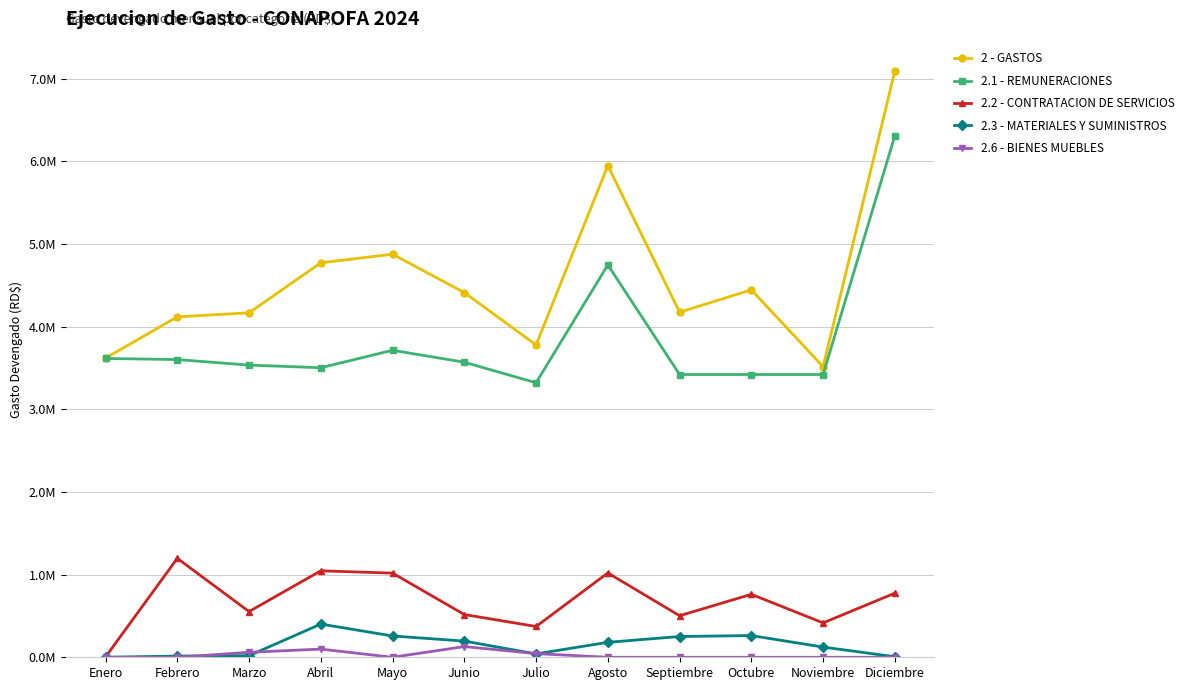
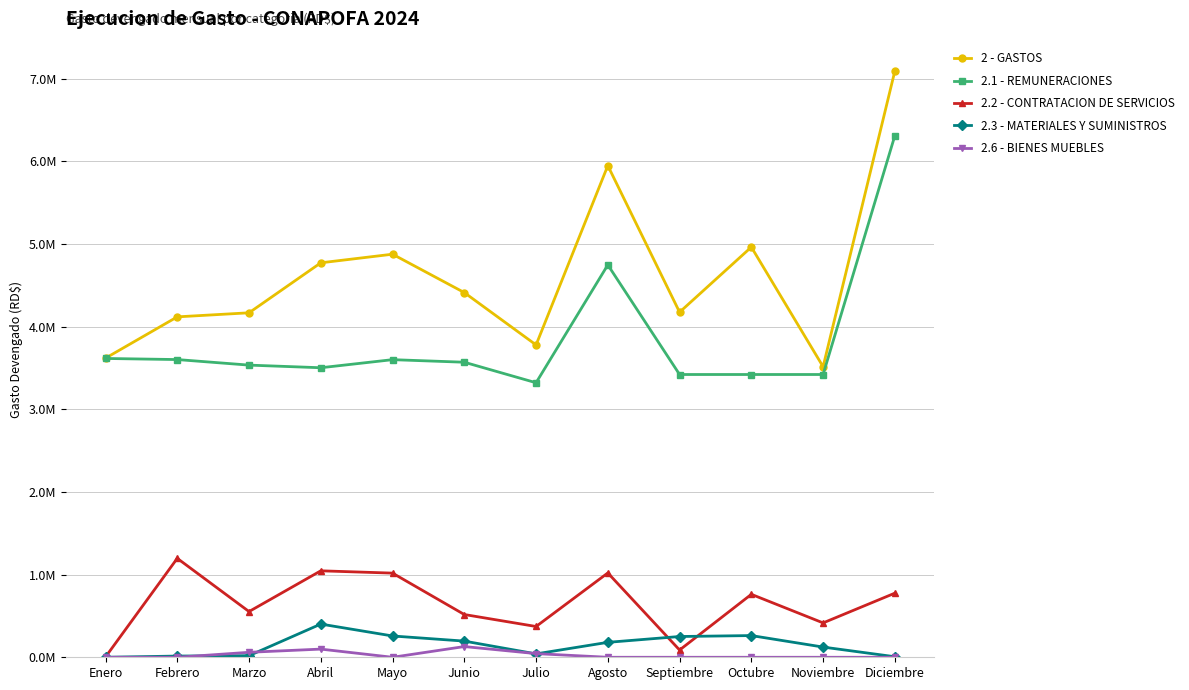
  {
    "2 - GASTOS": {
      "Febrero": 4100000,
      "Marzo": 4200000,
      "Abril": 4800000,
      "Mayo": 4900000,
      "Junio": 4400000,
      "Julio": 3800000,
      "Agosto": 5900000,
      "Septiembre": 4200000,
-     "Octubre": 4400000,
+     "Octubre": 5000000,
      "Noviembre": 3500000,
      "Diciembre": 7100000
    },
    "2.1 - REMUNERACIONES": {
      "Febrero": 3600000,
      "Marzo": 3500000,
      "Abril": 3500000,
-     "Mayo": 3700000,
+     "Mayo": 3600000,
      "Junio": 3600000,
      "Julio": 3300000,
      "Agosto": 4700000,
      "Septiembre": 3400000,
      "Octubre": 3400000,
      "Noviembre": 3400000,
      "Diciembre": 6300000
    },
    "2.2 - CONTRATACION DE SERVICIOS": {
      "Febrero": 1200000,
      "Marzo": 600000,
      "Abril": 1000000,
      "Mayo": 1000000,
      "Junio": 500000,
      "Julio": 400000,
      "Agosto": 1000000,
-     "Septiembre": 500000,
+     "Septiembre": 100000,
      "Octubre": 800000,
      "Noviembre": 400000,
      "Diciembre": 800000
    },
    "2.3 - MATERIALES Y SUMINISTROS": {
      "Marzo": 0,
      "Abril": 400000,
      "Mayo": 300000,
      "Junio": 200000,
      "Agosto": 200000,
      "Septiembre": 300000,
      "Octubre": 300000,
      "Noviembre": 100000
    },
    "2.6 - BIENES MUEBLES": {
      "Marzo": 100000,
      "Abril": 100000,
      "Mayo": 0,
      "Junio": 100000,
      "Agosto": 0,
      "Septiembre": 0,
      "Octubre": 0,
      "Noviembre": 0
    }
  }
